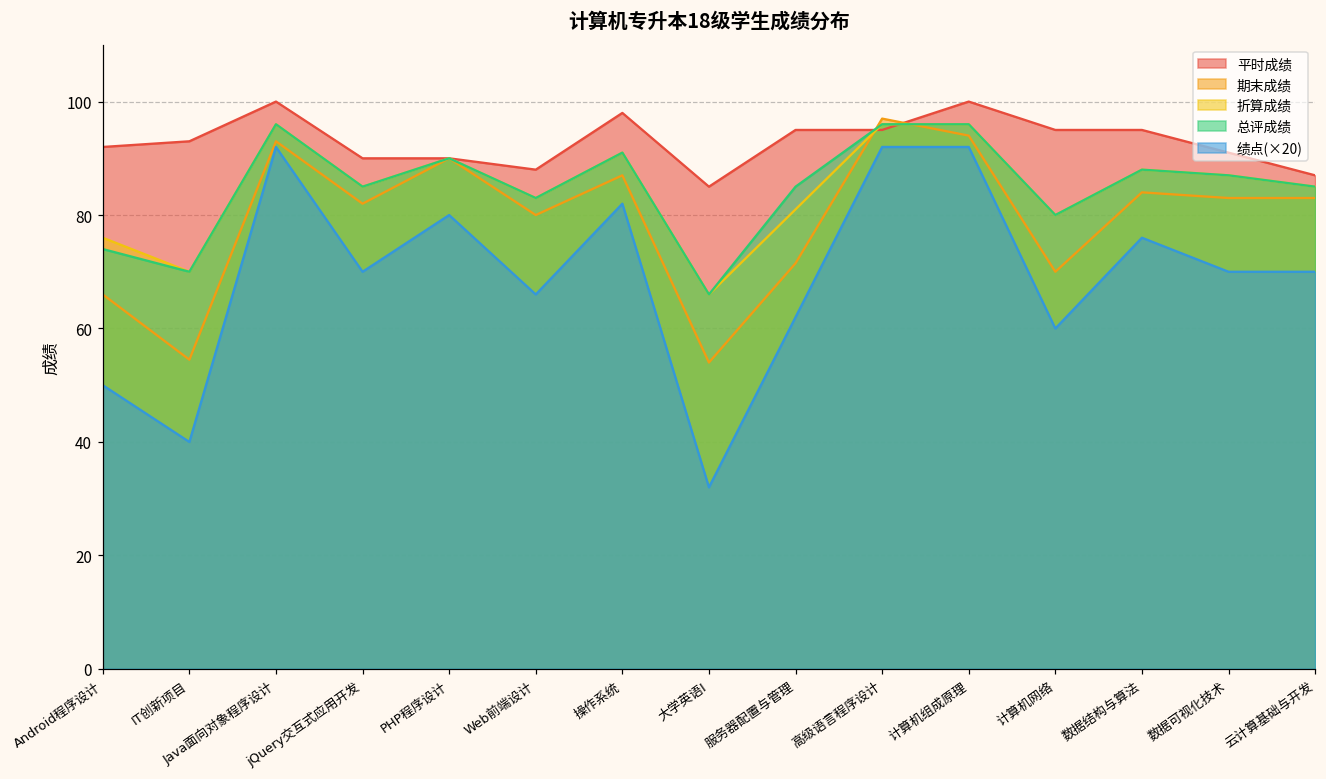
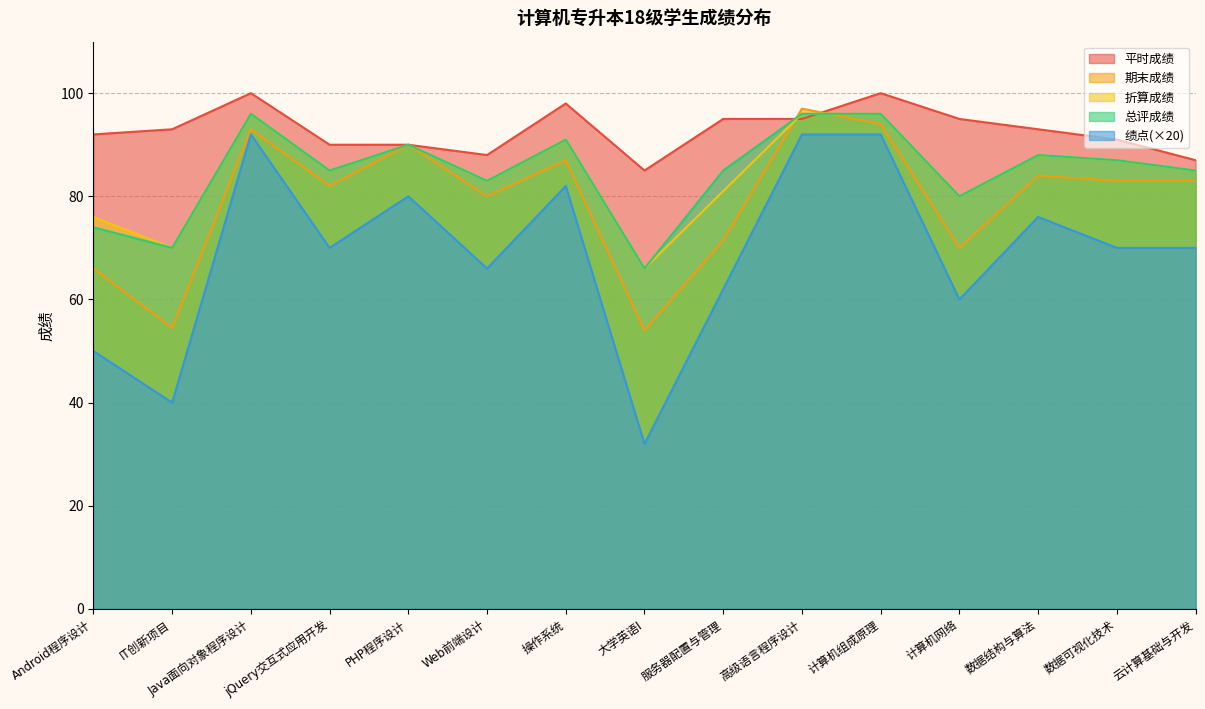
  {
    "平时成绩": {
      "Android程序设计": 92,
      "IT创新项目": 93,
      "Java面向对象程序设计": 100,
      "jQuery交互式应用开发": 90,
      "Web前端设计": 88,
      "操作系统": 98,
      "大学英语Ⅰ": 85,
      "服务器配置与管理": 95,
      "高级语言程序设计": 95,
      "计算机组成原理": 100,
      "计算机网络": 95,
-     "数据结构与算法": 95,
+     "数据结构与算法": 93,
      "云计算基础与开发": 87
    },
    "总评成绩": {
      "Android程序设计": 74,
      "服务器配置与管理": 85
    },
    "绩点(×20)": {
      "Android程序设计": 50,
      "IT创新项目": 40,
      "Java面向对象程序设计": 92,
      "jQuery交互式应用开发": 70,
      "PHP程序设计": 80,
      "Web前端设计": 66,
      "操作系统": 82,
      "大学英语Ⅰ": 32,
      "服务器配置与管理": 62,
      "高级语言程序设计": 92,
      "计算机组成原理": 92,
      "计算机网络": 60,
      "数据结构与算法": 76,
      "数据可视化技术": 70,
      "云计算基础与开发": 70
    }
  }
